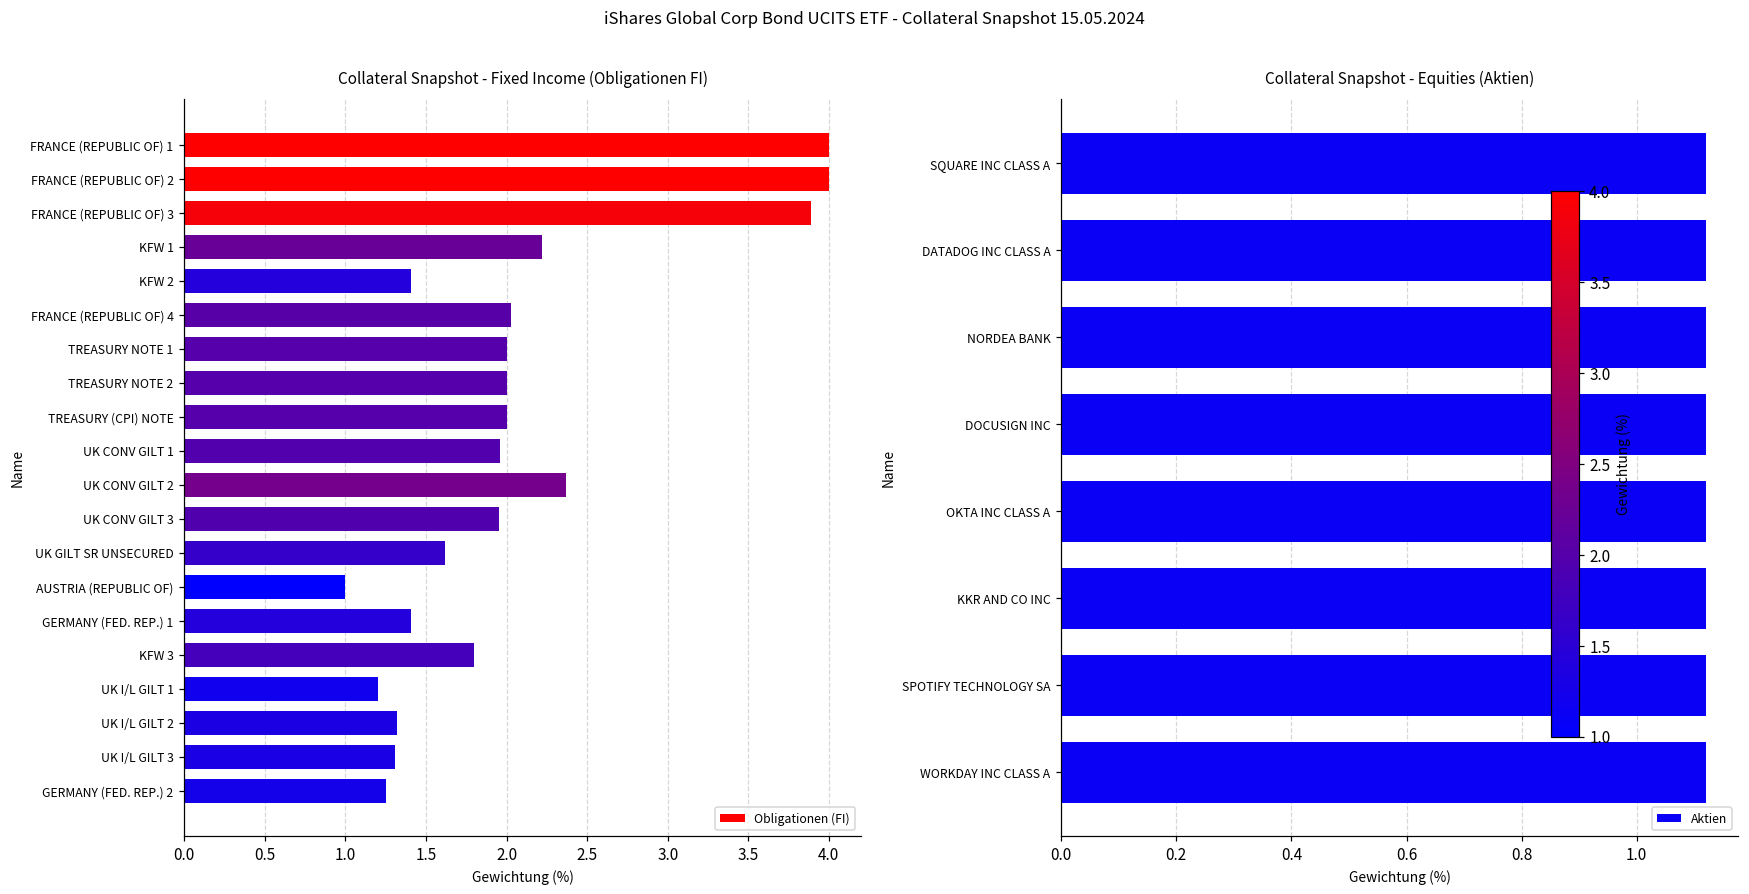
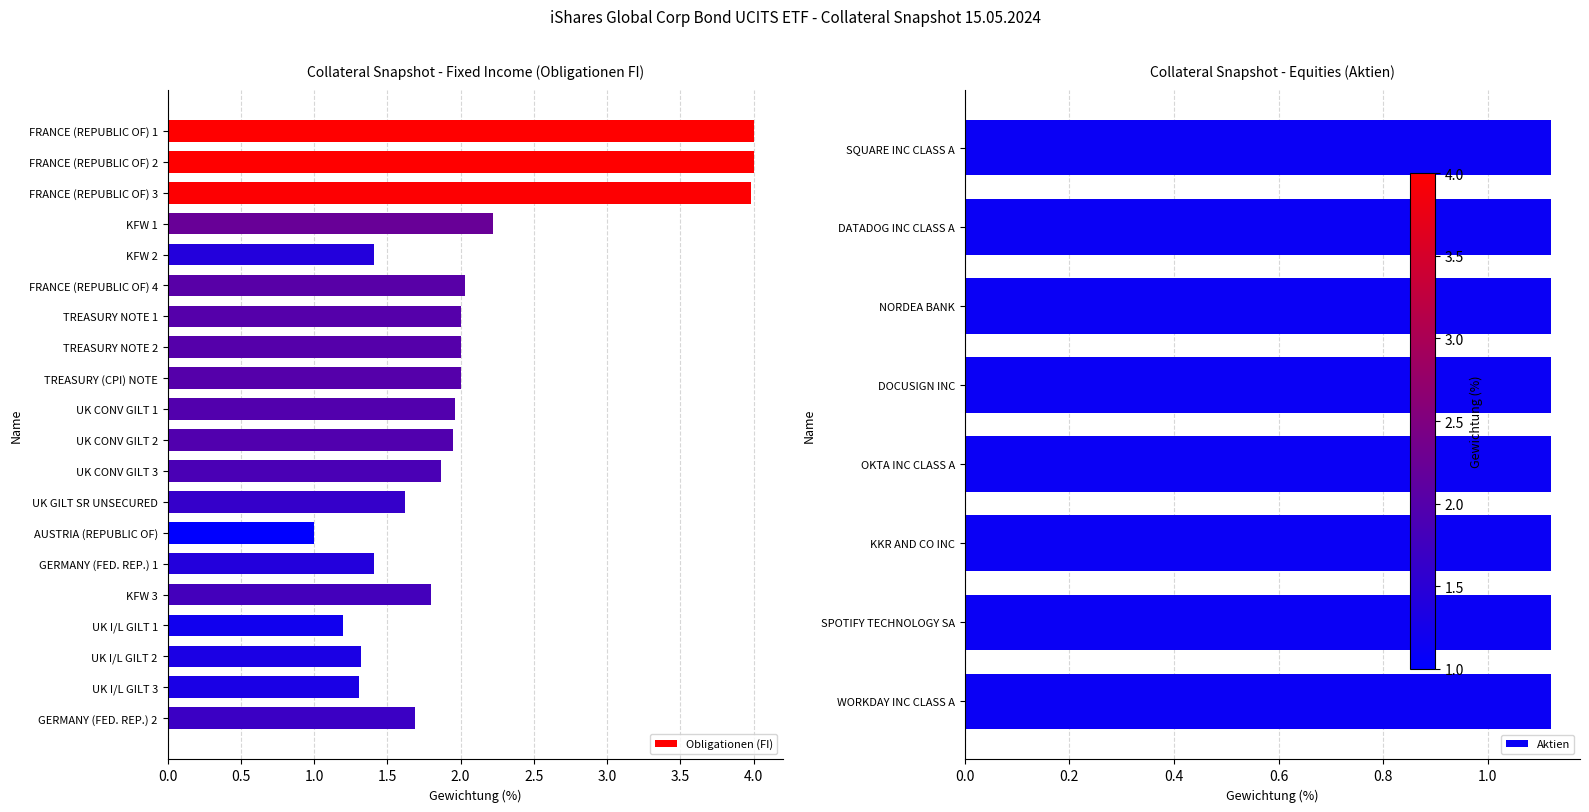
  {
    "Collateral Snapshot - Fixed Income (Obligationen FI)": {
      "FRANCE (REPUBLIC OF) 1": 4.00,
      "FRANCE (REPUBLIC OF) 2": 4.00,
-     "FRANCE (REPUBLIC OF) 3": 3.89,
+     "FRANCE (REPUBLIC OF) 3": 3.98,
      "KFW 1": 2.22,
      "KFW 2": 1.41,
      "FRANCE (REPUBLIC OF) 4": 2.03,
      "TREASURY NOTE 1": 2.00,
      "TREASURY NOTE 2": 2.00,
      "TREASURY (CPI) NOTE": 2.00,
      "UK CONV GILT 1": 1.96,
-     "UK CONV GILT 2": 2.37,
-     "UK CONV GILT 3": 1.95,
+     "UK CONV GILT 2": 1.95,
+     "UK CONV GILT 3": 1.87,
      "UK GILT SR UNSECURED": 1.62,
      "AUSTRIA (REPUBLIC OF)": 1.00,
      "GERMANY (FED. REP.) 1": 1.41,
      "KFW 3": 1.80,
      "UK I/L GILT 1": 1.20,
      "UK I/L GILT 2": 1.32,
      "UK I/L GILT 3": 1.31,
-     "GERMANY (FED. REP.) 2": 1.25
+     "GERMANY (FED. REP.) 2": 1.69
    },
    "Collateral Snapshot - Equities (Aktien)": {
      "SQUARE INC CLASS A": 1.12,
      "DATADOG INC CLASS A": 1.12,
      "NORDEA BANK": 1.12,
      "DOCUSIGN INC": 1.12,
      "OKTA INC CLASS A": 1.12,
      "KKR AND CO INC": 1.12,
      "SPOTIFY TECHNOLOGY SA": 1.12,
      "WORKDAY INC CLASS A": 1.12
    }
  }
